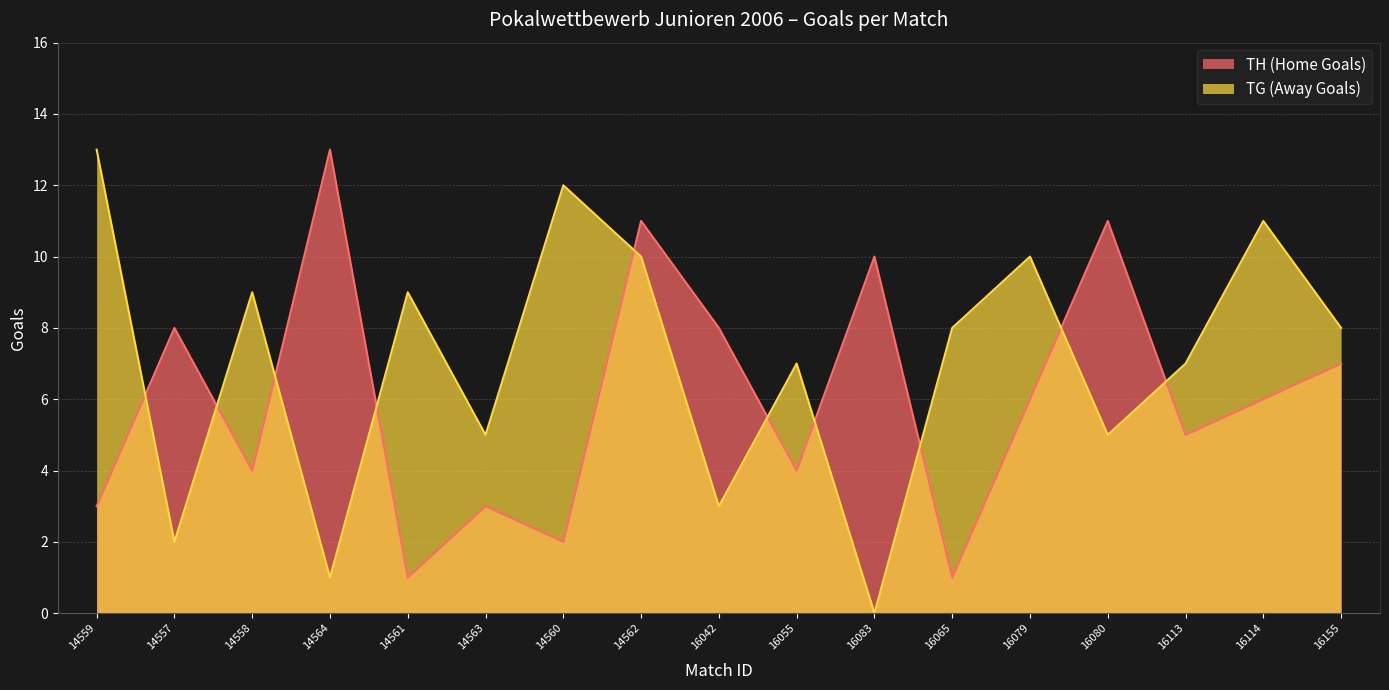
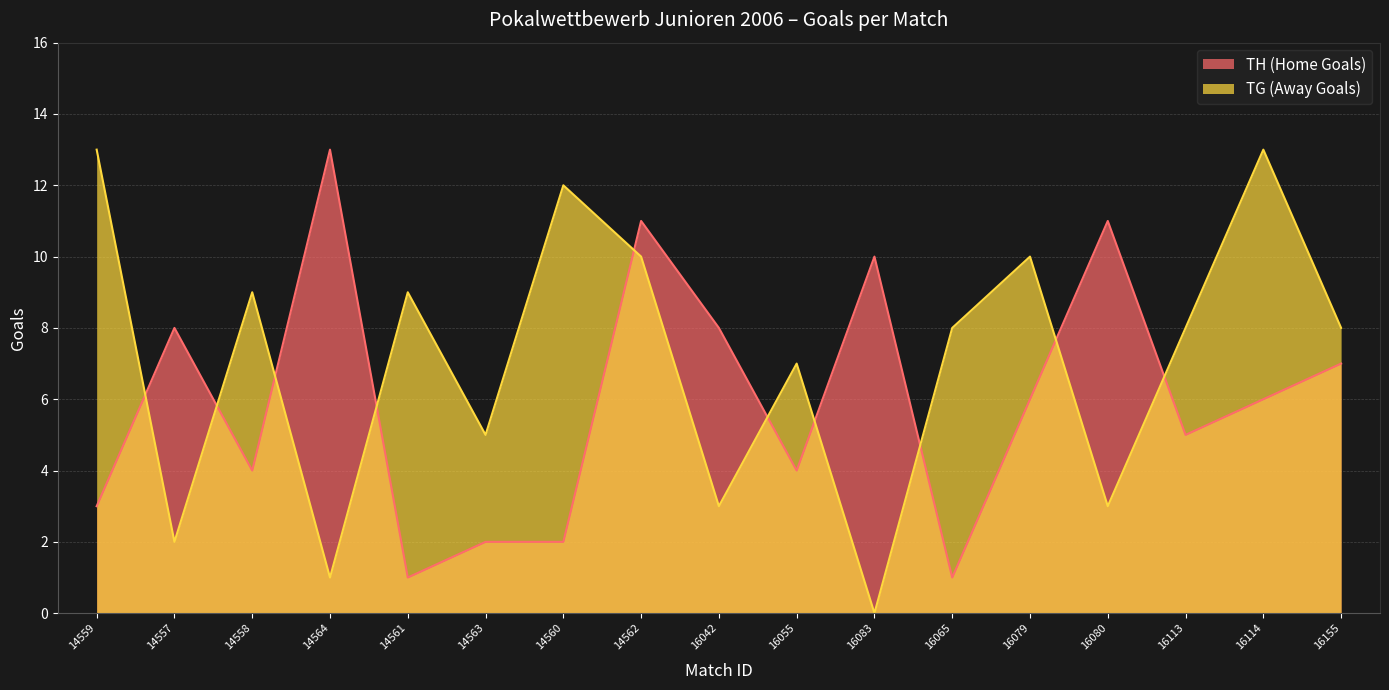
  {
    "TH (Home Goals)": {
      "14559": 3,
      "14557": 8,
      "14558": 4,
      "14564": 13,
      "14561": 1,
-     "14563": 3,
+     "14563": 2,
      "14560": 2,
      "14562": 11,
      "16042": 8,
      "16055": 4,
      "16083": 10,
      "16065": 1,
      "16079": 6,
      "16080": 11,
      "16113": 5,
      "16114": 6,
      "16155": 7
    },
    "TG (Away Goals)": {
      "14559": 13,
      "14557": 2,
      "14558": 9,
      "14564": 1,
      "14561": 9,
      "14563": 5,
      "14560": 12,
      "14562": 10,
      "16042": 3,
      "16055": 7,
      "16083": 0,
      "16065": 8,
      "16079": 10,
-     "16080": 5,
-     "16113": 7,
-     "16114": 11,
+     "16080": 3,
+     "16113": 8,
+     "16114": 13,
      "16155": 8
    }
  }
